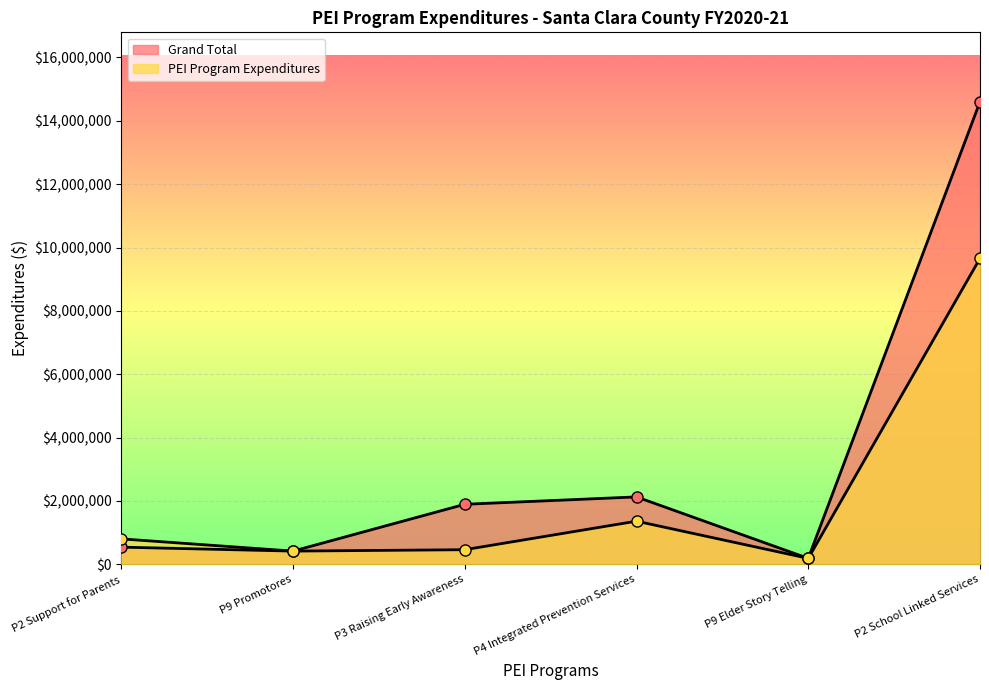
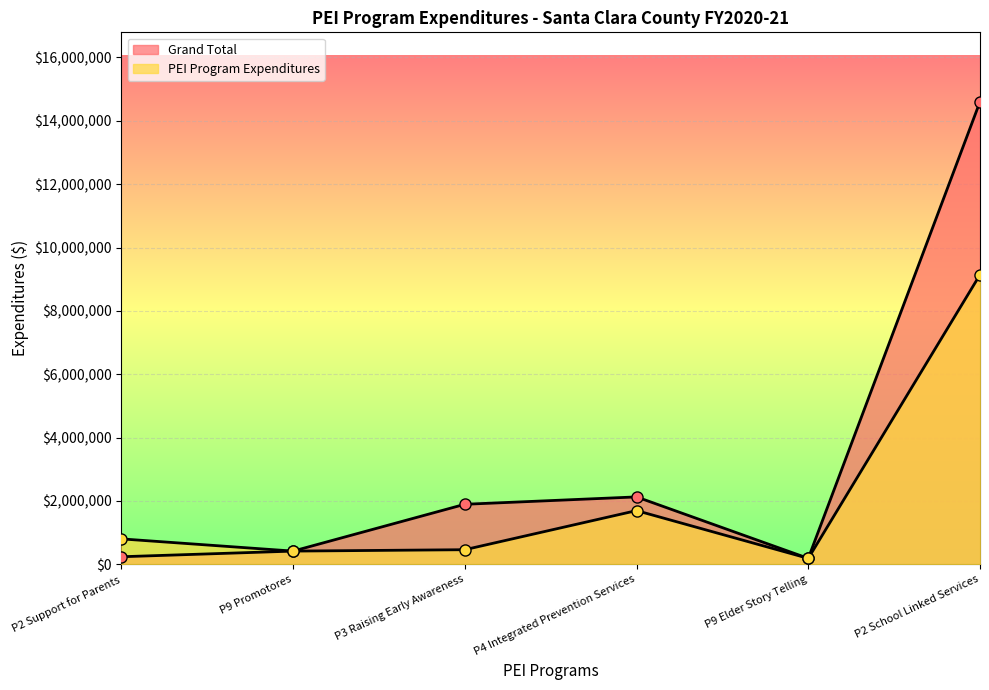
  {
    "Grand Total": {
-     "P2 Support for Parents": "$500,000",
+     "P2 Support for Parents": "$200,000",
      "P3 Raising Early Awareness": "$1,900,000",
      "P4 Integrated Prevention Services": "$2,100,000",
      "P2 School Linked Services": "$14,600,000"
    },
    "PEI Program Expenditures": {
      "P2 Support for Parents": "$800,000",
      "P3 Raising Early Awareness": "$500,000",
-     "P4 Integrated Prevention Services": "$1,400,000",
-     "P2 School Linked Services": "$9,700,000"
+     "P4 Integrated Prevention Services": "$1,700,000",
+     "P2 School Linked Services": "$9,100,000"
    }
  }
